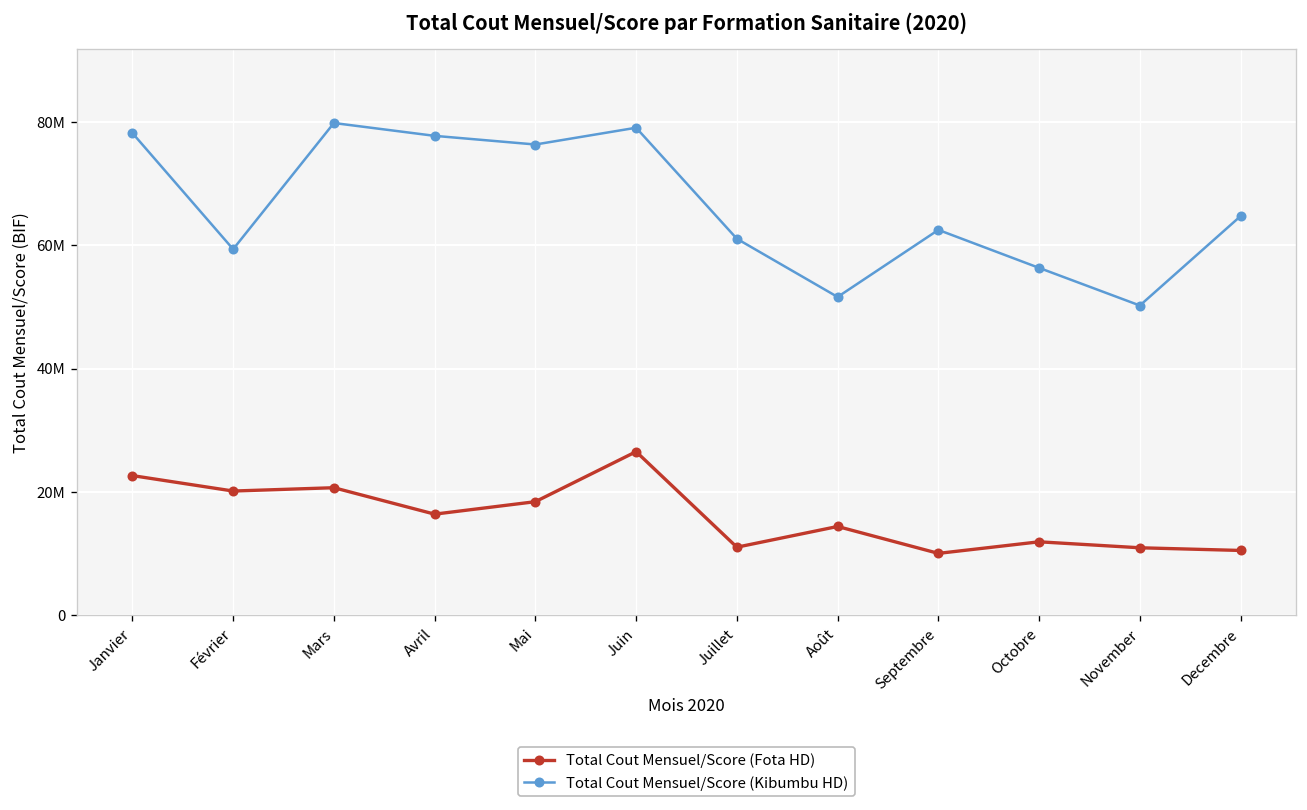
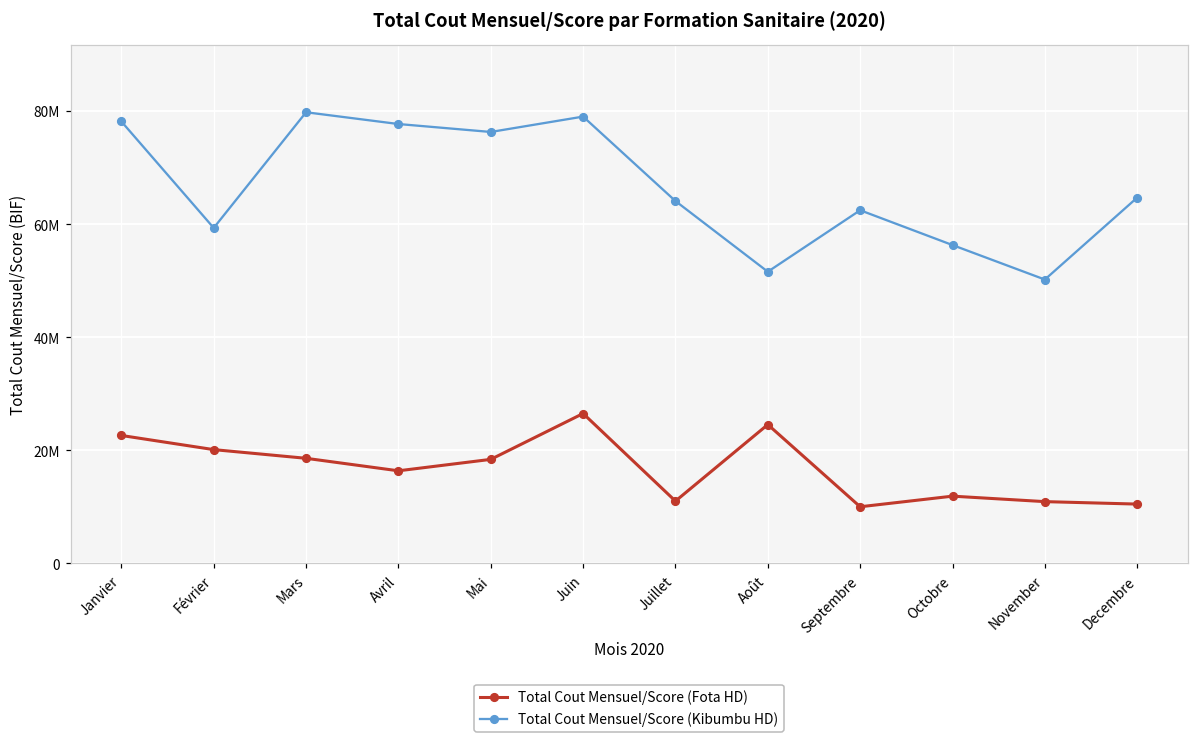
  {
    "Total Cout Mensuel/Score (Fota HD)": {
      "Janvier": 23000000,
      "Février": 20000000,
-     "Mars": 21000000,
+     "Mars": 19000000,
      "Avril": 16000000,
      "Mai": 18000000,
      "Juin": 27000000,
      "Juillet": 11000000,
-     "Août": 14000000,
+     "Août": 25000000,
      "Septembre": 10000000,
      "Octobre": 12000000,
      "November": 11000000,
      "Decembre": 11000000
    },
    "Total Cout Mensuel/Score (Kibumbu HD)": {
      "Janvier": 78000000,
      "Février": 59000000,
      "Mars": 80000000,
      "Avril": 78000000,
      "Mai": 76000000,
      "Juin": 79000000,
-     "Juillet": 61000000,
+     "Juillet": 64000000,
      "Août": 52000000,
      "Septembre": 62000000,
      "Octobre": 56000000,
      "November": 50000000,
      "Decembre": 65000000
    }
  }
